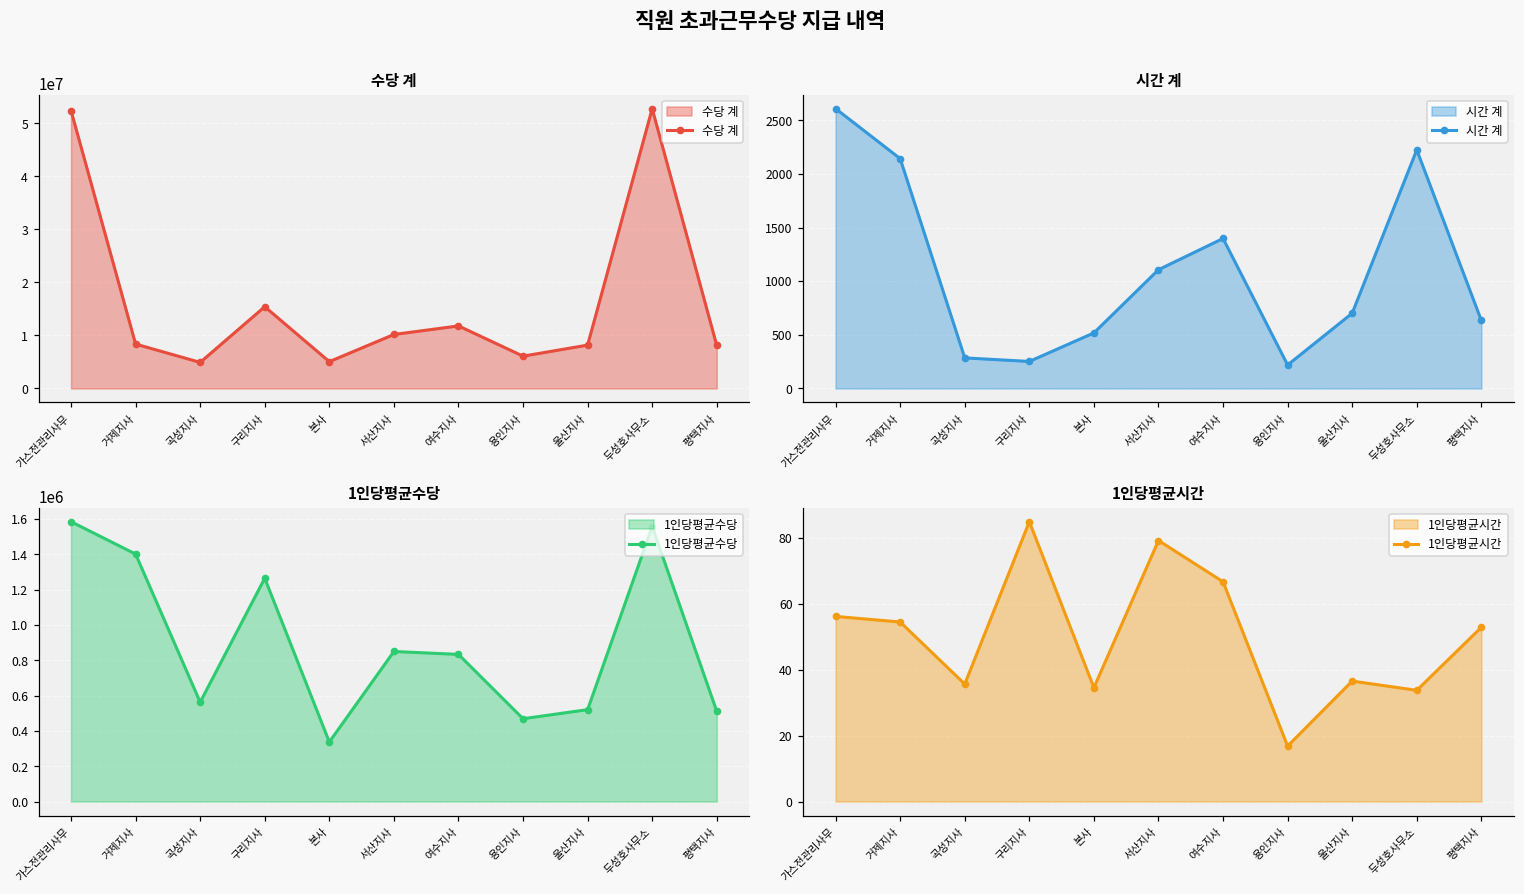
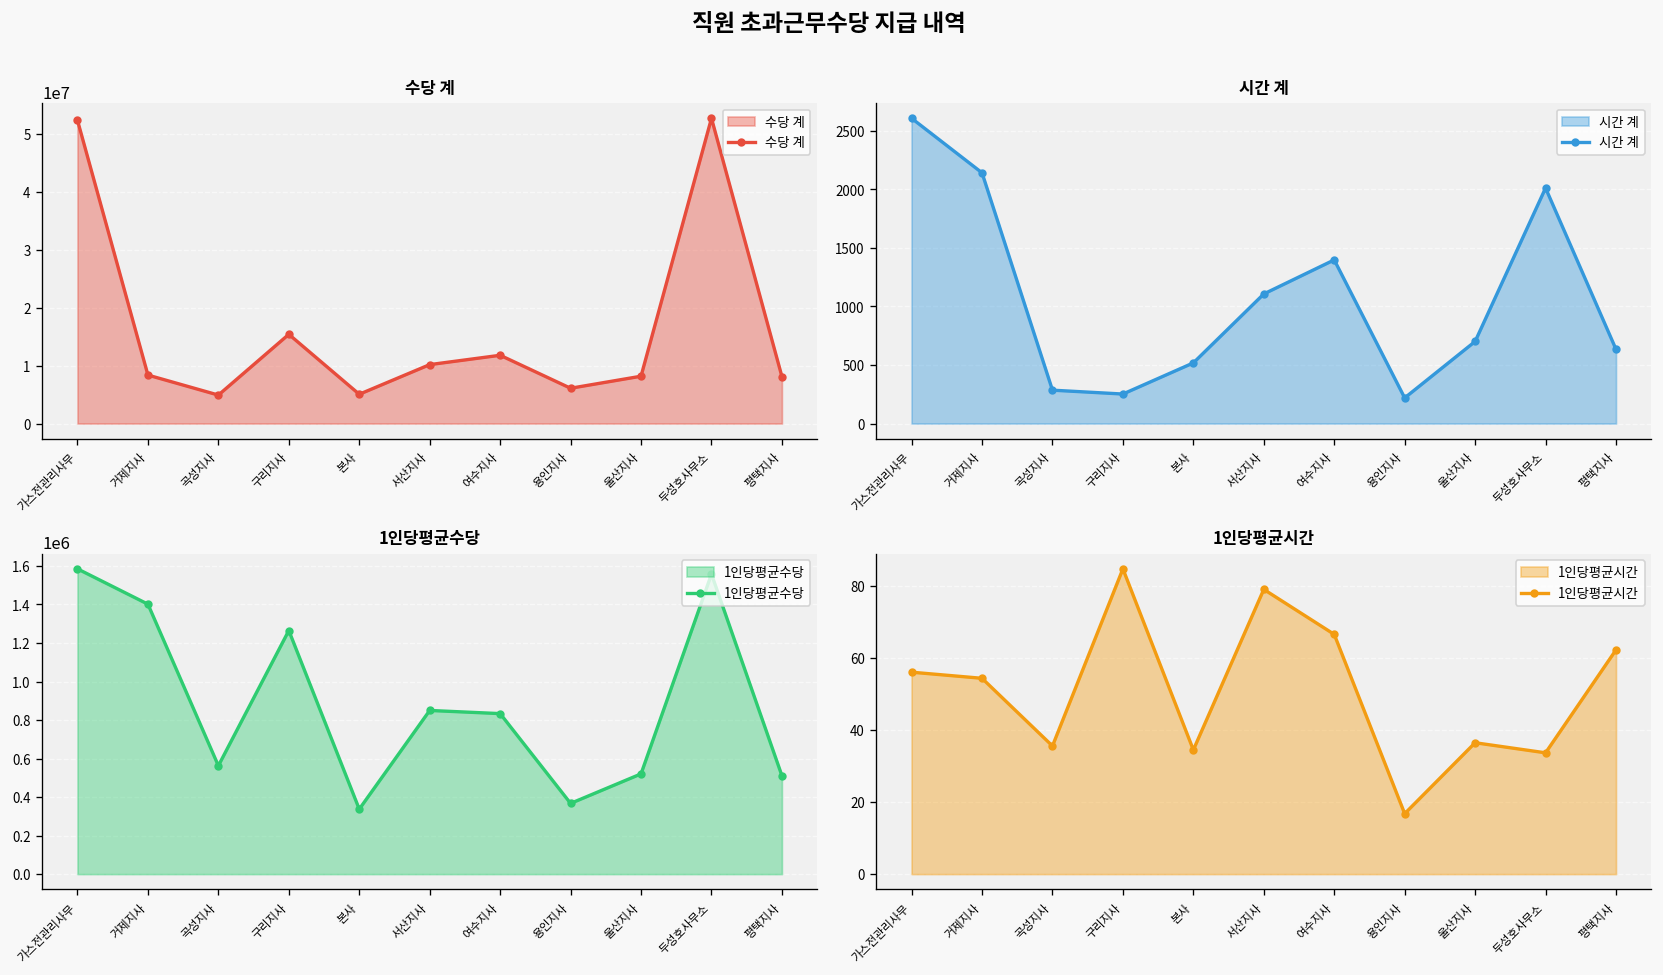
  {
    "수당 계": {
      "가스전관리사무": 52000000,
      "거제지사": 8000000,
      "곡성지사": 5000000,
      "구리지사": 15000000,
      "본사": 5000000,
      "서산지사": 10000000,
      "여수지사": 12000000,
      "용인지사": 6000000,
      "울산지사": 8000000,
      "두성호사무소": 53000000,
      "평택지사": 8000000
    },
    "시간 계": {
      "가스전관리사무": 2600,
      "거제지사": 2100,
      "곡성지사": 300,
      "구리지사": 300,
      "본사": 500,
      "서산지사": 1100,
      "여수지사": 1400,
      "용인지사": 200,
      "울산지사": 700,
-     "두성호사무소": 2200,
+     "두성호사무소": 2000,
      "평택지사": 600
    },
    "1인당평균수당": {
      "가스전관리사무": 1580000,
      "거제지사": 1400000,
      "곡성지사": 560000,
      "구리지사": 1260000,
      "본사": 340000,
      "서산지사": 850000,
      "여수지사": 830000,
-     "용인지사": 470000,
+     "용인지사": 370000,
      "울산지사": 520000,
      "평택지사": 510000
    },
    "1인당평균시간": {
      "가스전관리사무": 56,
      "거제지사": 54,
      "곡성지사": 36,
      "구리지사": 85,
      "본사": 35,
      "서산지사": 79,
      "여수지사": 67,
      "용인지사": 17,
      "울산지사": 37,
      "두성호사무소": 34,
-     "평택지사": 53
+     "평택지사": 62
    }
  }
